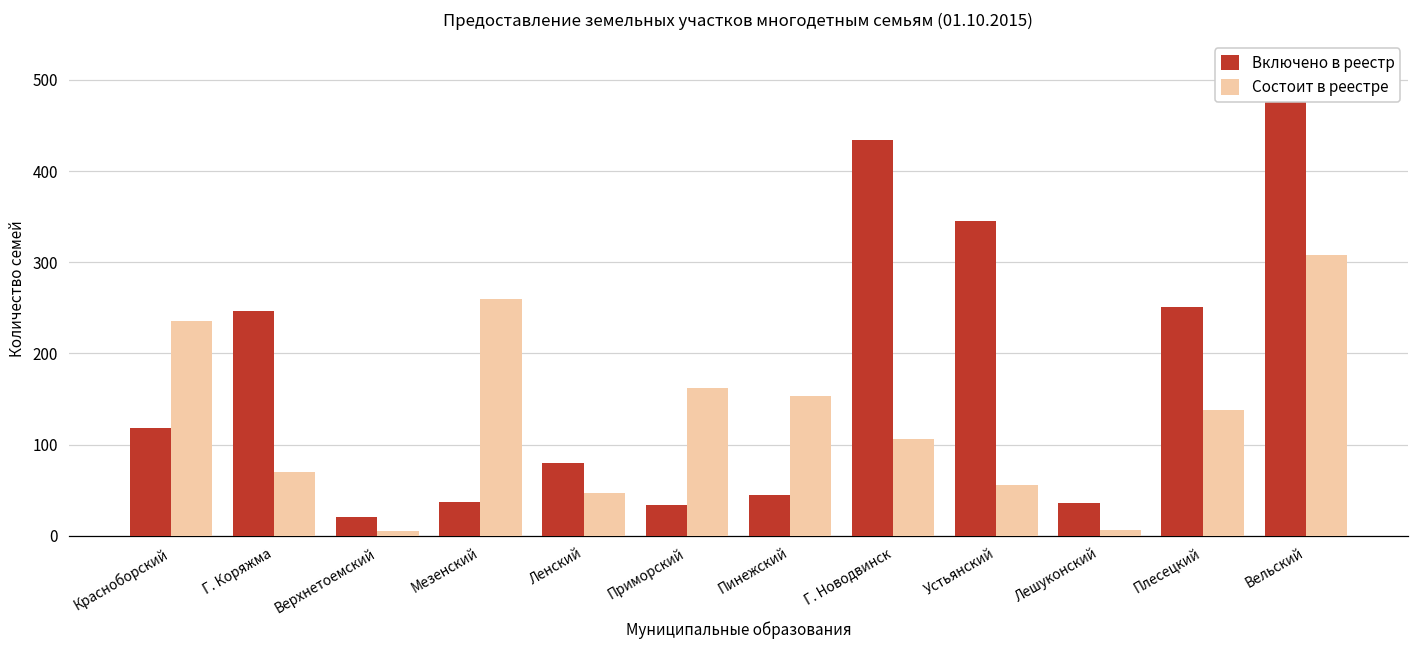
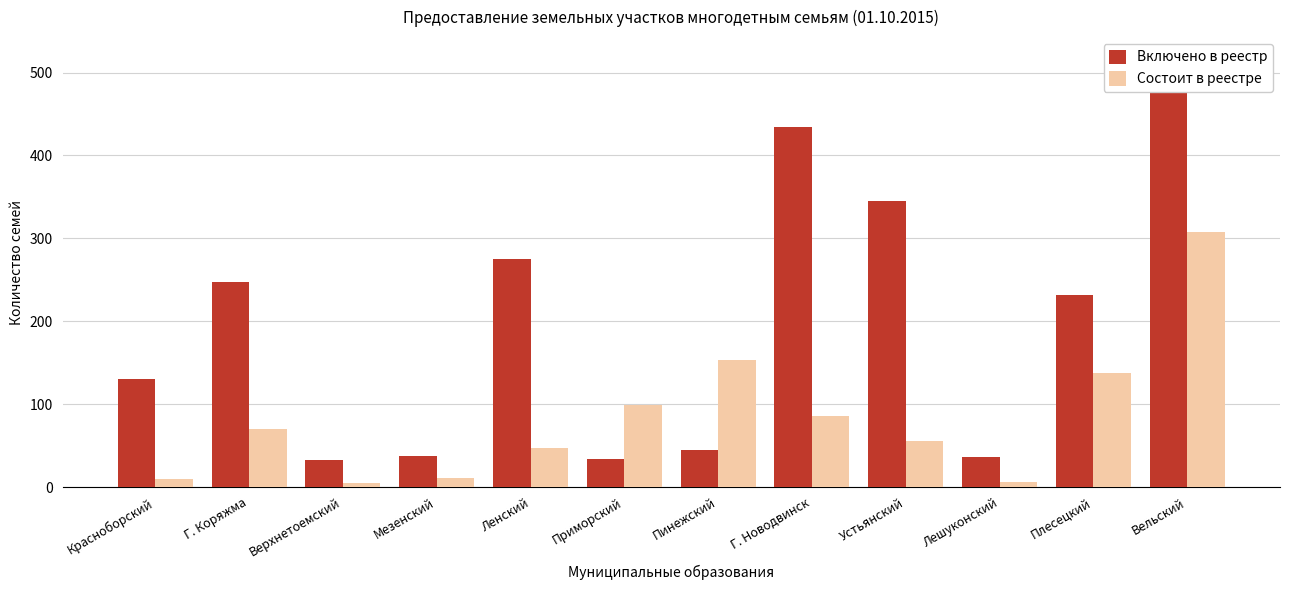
  {
    "Включено в реестр": {
-     "Красноборский": 120,
+     "Красноборский": 130,
      "Г. Коряжма": 250,
-     "Верхнетоемский": 20,
+     "Верхнетоемский": 30,
      "Мезенский": 40,
-     "Ленский": 80,
+     "Ленский": 280,
      "Приморский": 30,
      "Пинежский": 50,
      "Г. Новодвинск": 430,
      "Устьянский": 350,
      "Лешуконский": 40,
-     "Плесецкий": 250
+     "Плесецкий": 230
    },
    "Состоит в реестре": {
-     "Красноборский": 240,
+     "Красноборский": 10,
      "Г. Коряжма": 70,
      "Верхнетоемский": 10,
-     "Мезенский": 260,
+     "Мезенский": 10,
      "Ленский": 50,
-     "Приморский": 160,
+     "Приморский": 100,
      "Пинежский": 150,
-     "Г. Новодвинск": 110,
+     "Г. Новодвинск": 90,
      "Устьянский": 60,
      "Лешуконский": 10,
      "Плесецкий": 140,
      "Вельский": 310
    }
  }
